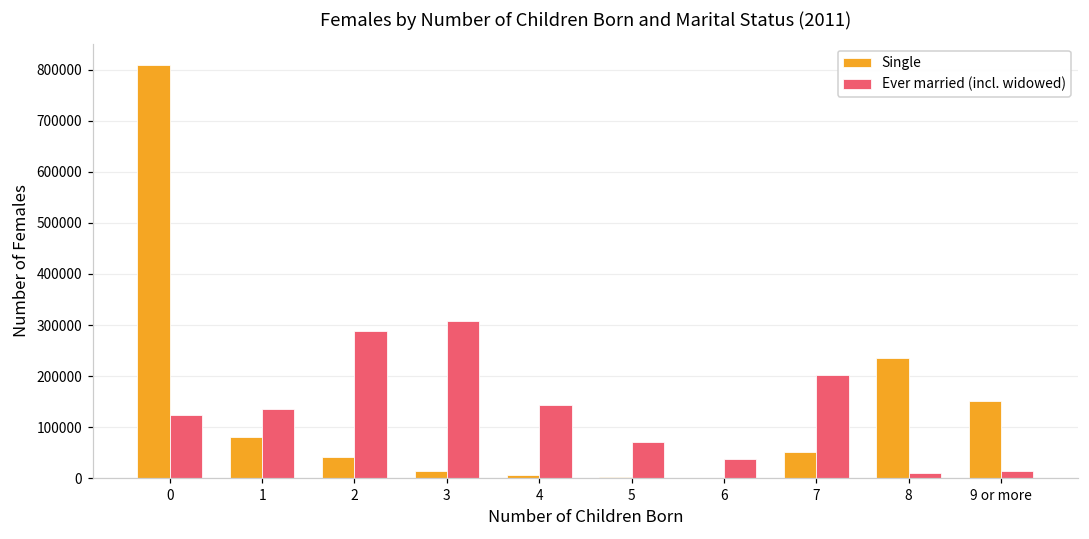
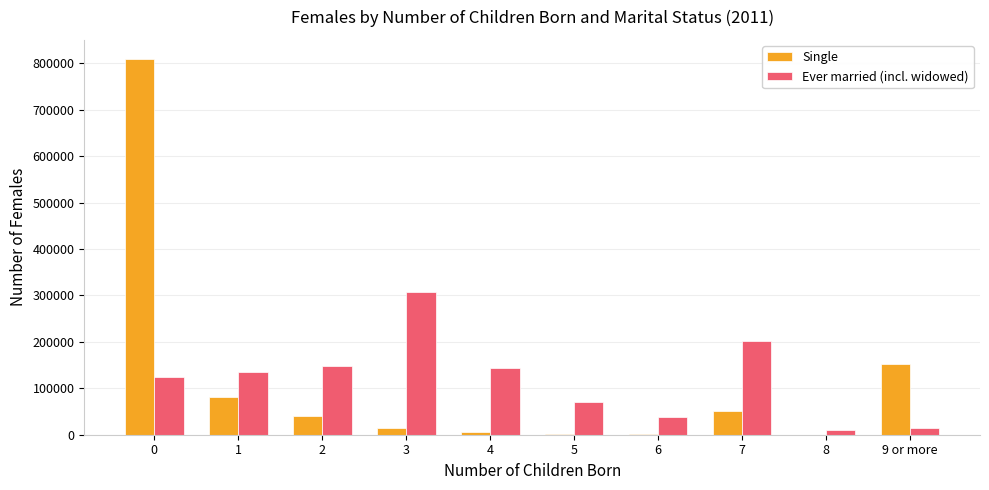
  {
    "Single": {
      "0": 810000,
      "1": 80000,
      "2": 40000,
      "3": 20000,
      "4": 10000,
      "7": 50000,
-     "8": 240000,
+     "8": 0,
      "9 or more": 150000
    },
    "Ever married (incl. widowed)": {
      "0": 120000,
      "1": 140000,
-     "2": 290000,
+     "2": 150000,
      "3": 310000,
      "4": 140000,
      "5": 70000,
      "6": 40000,
      "7": 200000,
      "8": 10000,
      "9 or more": 20000
    }
  }
